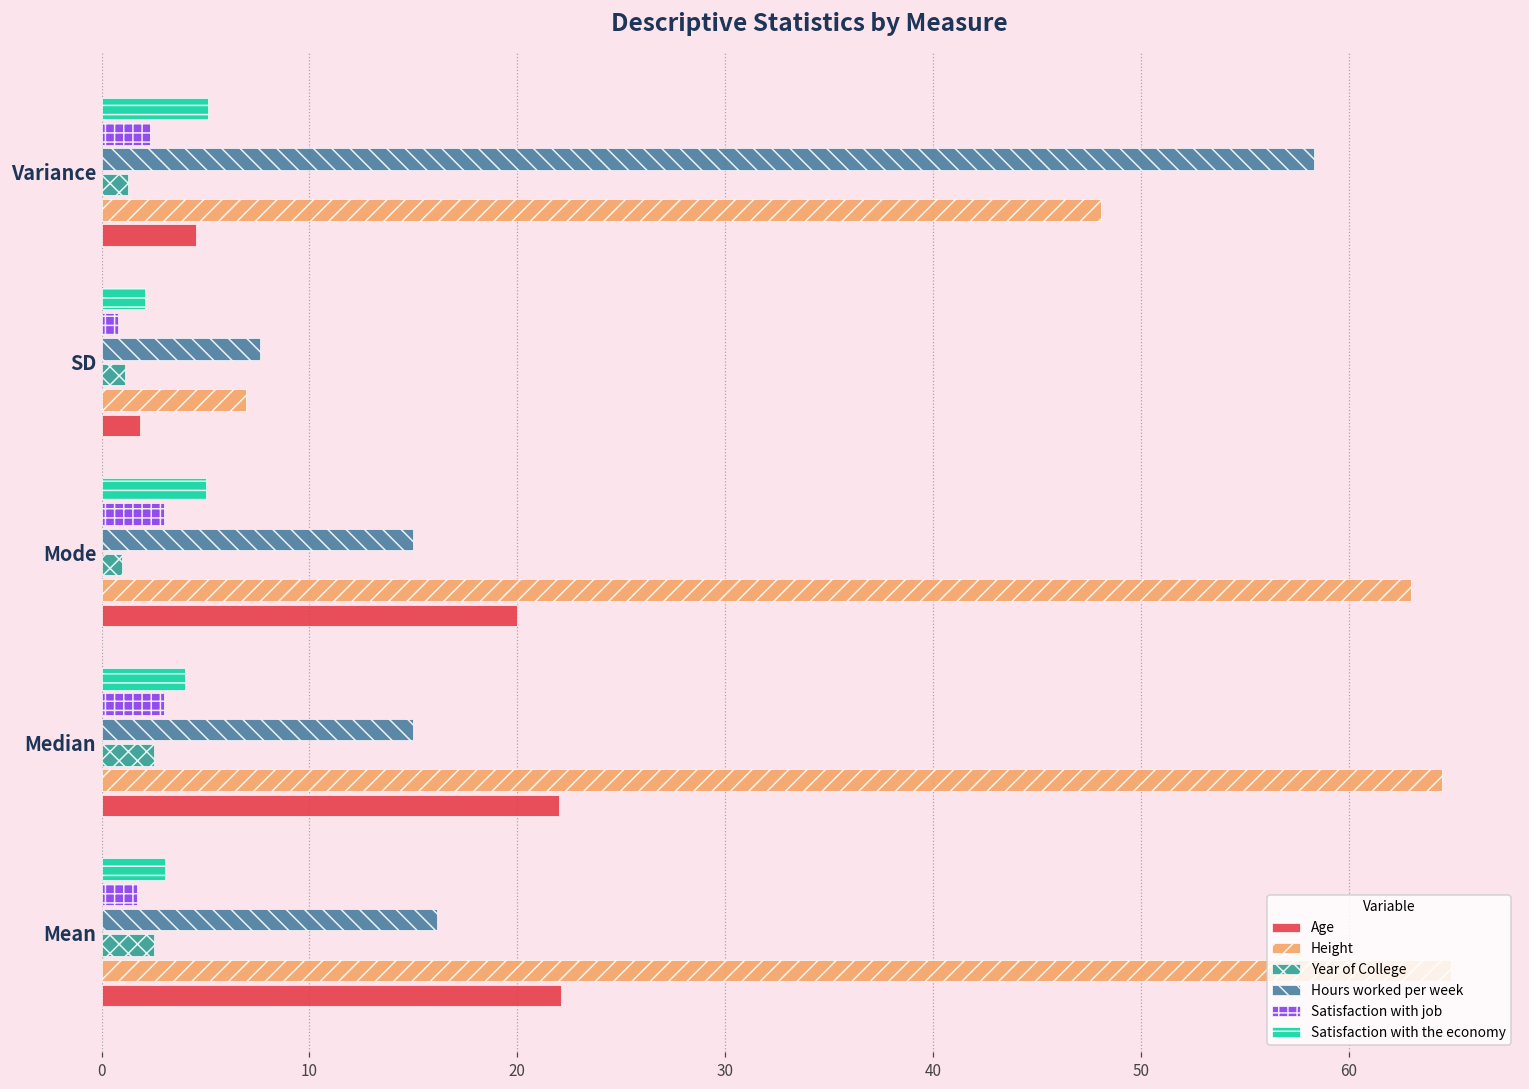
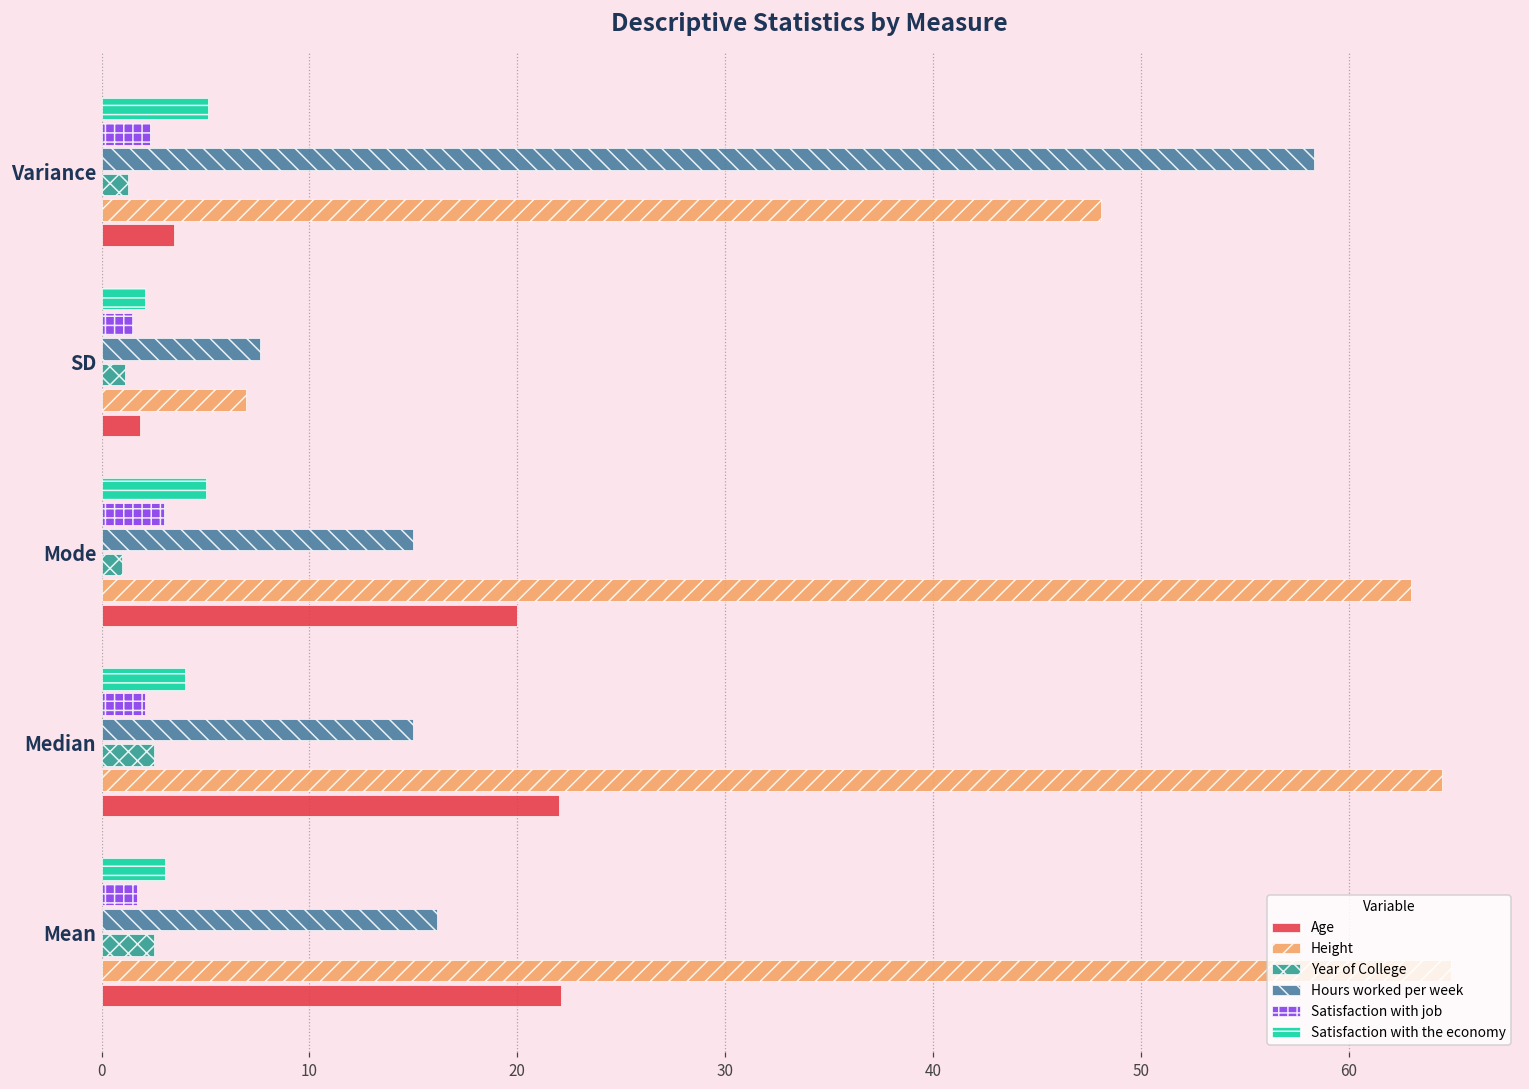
  {
    "Age": {
-     "Variance": 4.5,
+     "Variance": 3.5,
      "SD": 1.9,
      "Mode": 20.0,
      "Median": 22.0,
      "Mean": 22.1
    },
    "Height": {
      "Variance": 48.1,
      "SD": 6.9,
      "Mode": 63.0,
      "Median": 64.5
    },
    "Satisfaction with job": {
      "Variance": 2.3,
-     "SD": 0.8,
+     "SD": 1.5,
      "Mode": 3.0,
-     "Median": 3.0,
+     "Median": 2.1,
      "Mean": 1.7
    },
    "Satisfaction with the economy": {
      "Variance": 5.1,
      "SD": 2.1,
      "Mode": 5.0,
      "Median": 4.0,
      "Mean": 3.1
    }
  }
